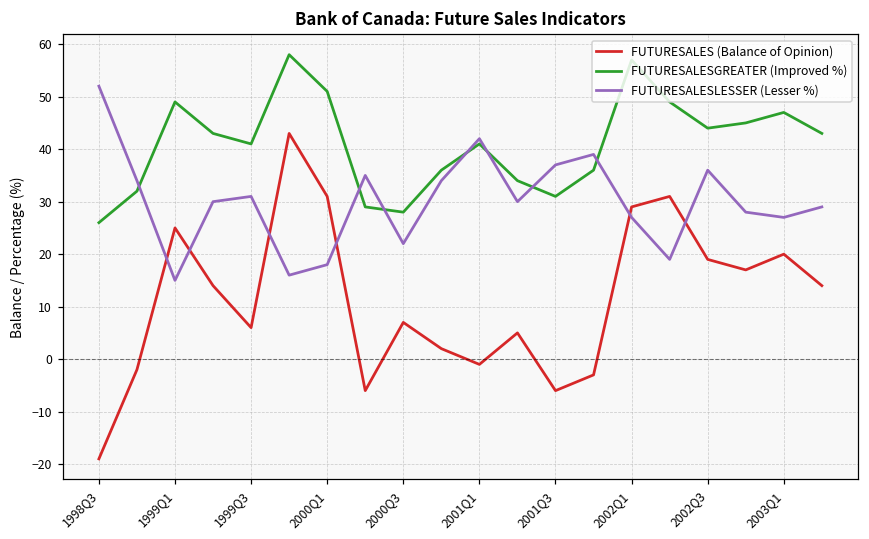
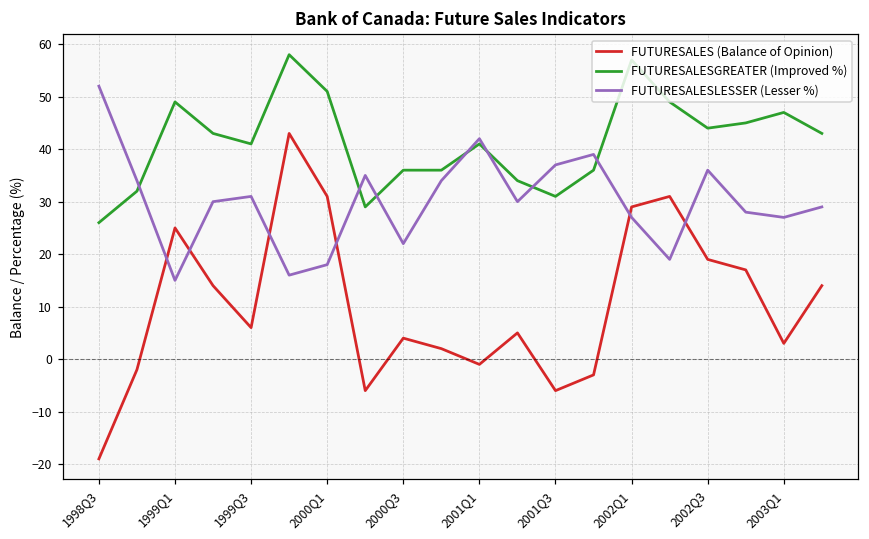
  {
    "FUTURESALES (Balance of Opinion)": {
      "1998Q3": -19,
      "1999Q1": 25,
      "1999Q3": 6,
      "2000Q1": 31,
-     "2000Q3": 7,
+     "2000Q3": 4,
      "2001Q1": -1,
      "2001Q3": -6,
      "2002Q1": 29,
      "2002Q3": 19,
-     "2003Q1": 20
+     "2003Q1": 3
    },
    "FUTURESALESGREATER (Improved %)": {
      "1998Q3": 26,
      "1999Q1": 49,
      "1999Q3": 41,
      "2000Q1": 51,
-     "2000Q3": 28,
+     "2000Q3": 36,
      "2001Q1": 41,
      "2001Q3": 31,
      "2002Q3": 44,
      "2003Q1": 47
    },
    "FUTURESALESLESSER (Lesser %)": {
      "1998Q3": 52,
      "1999Q1": 15,
      "1999Q3": 31,
      "2000Q1": 18,
      "2000Q3": 22,
      "2001Q1": 42,
      "2001Q3": 37,
      "2002Q1": 27,
      "2002Q3": 36,
      "2003Q1": 27
    }
  }
